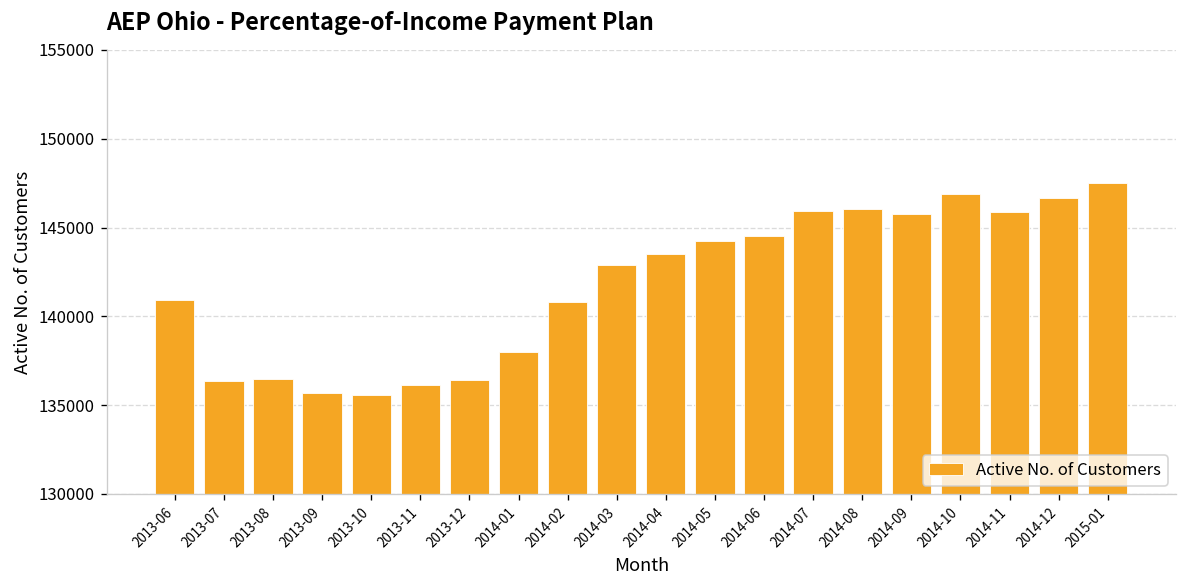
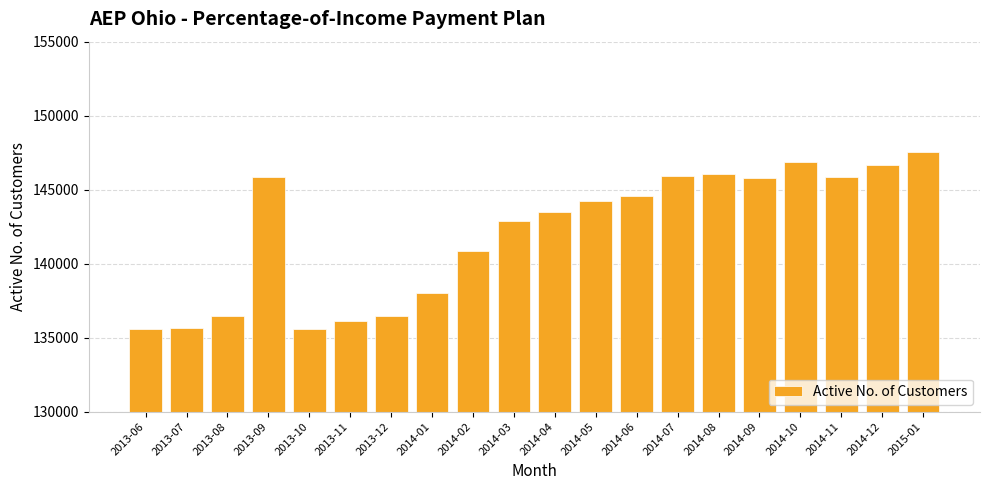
  {
-   "2013-06": 140900,
-   "2013-07": 136400,
+   "2013-06": 135600,
+   "2013-07": 135600,
    "2013-08": 136500,
-   "2013-09": 135700,
+   "2013-09": 145900,
    "2013-10": 135600,
    "2013-11": 136100,
    "2013-12": 136400,
    "2014-01": 138000,
    "2014-02": 140800,
    "2014-03": 142900,
    "2014-04": 143500,
    "2014-05": 144200,
    "2014-06": 144500,
    "2014-07": 145900,
    "2014-08": 146000,
    "2014-09": 145800,
    "2014-10": 146900,
    "2014-11": 145900,
    "2014-12": 146700,
    "2015-01": 147500
  }
